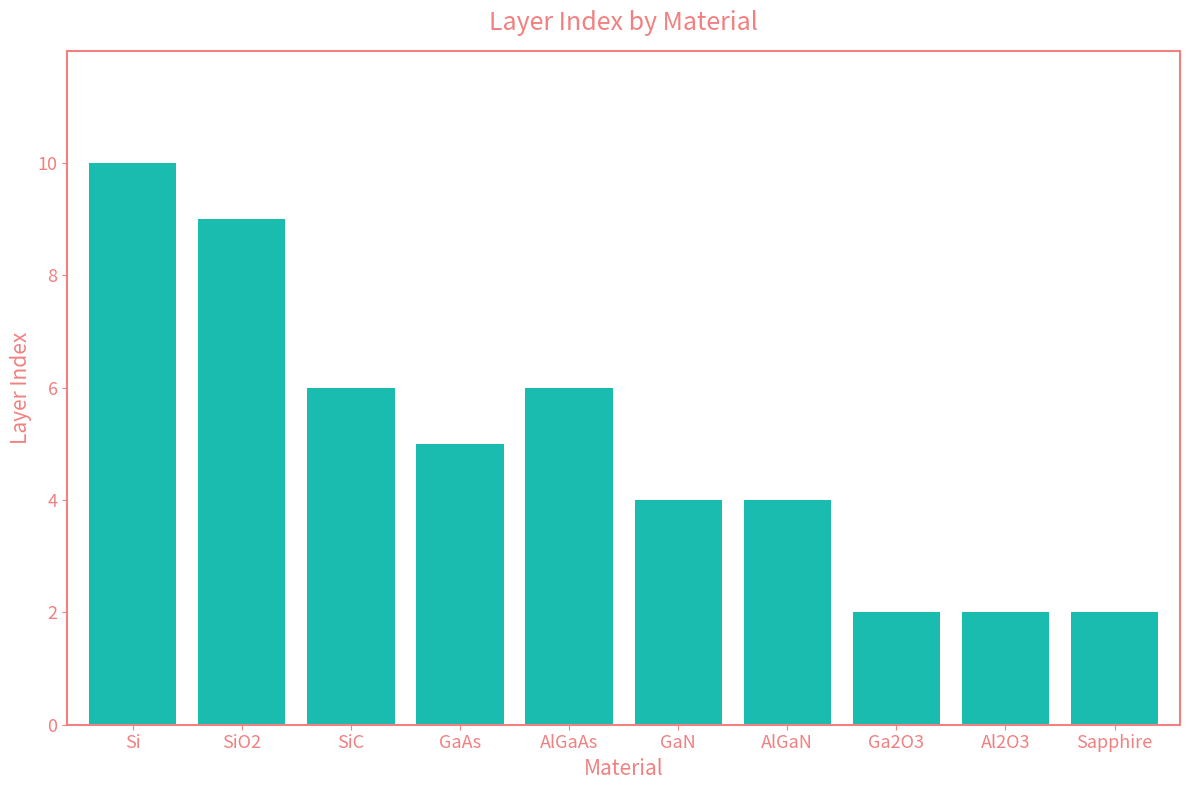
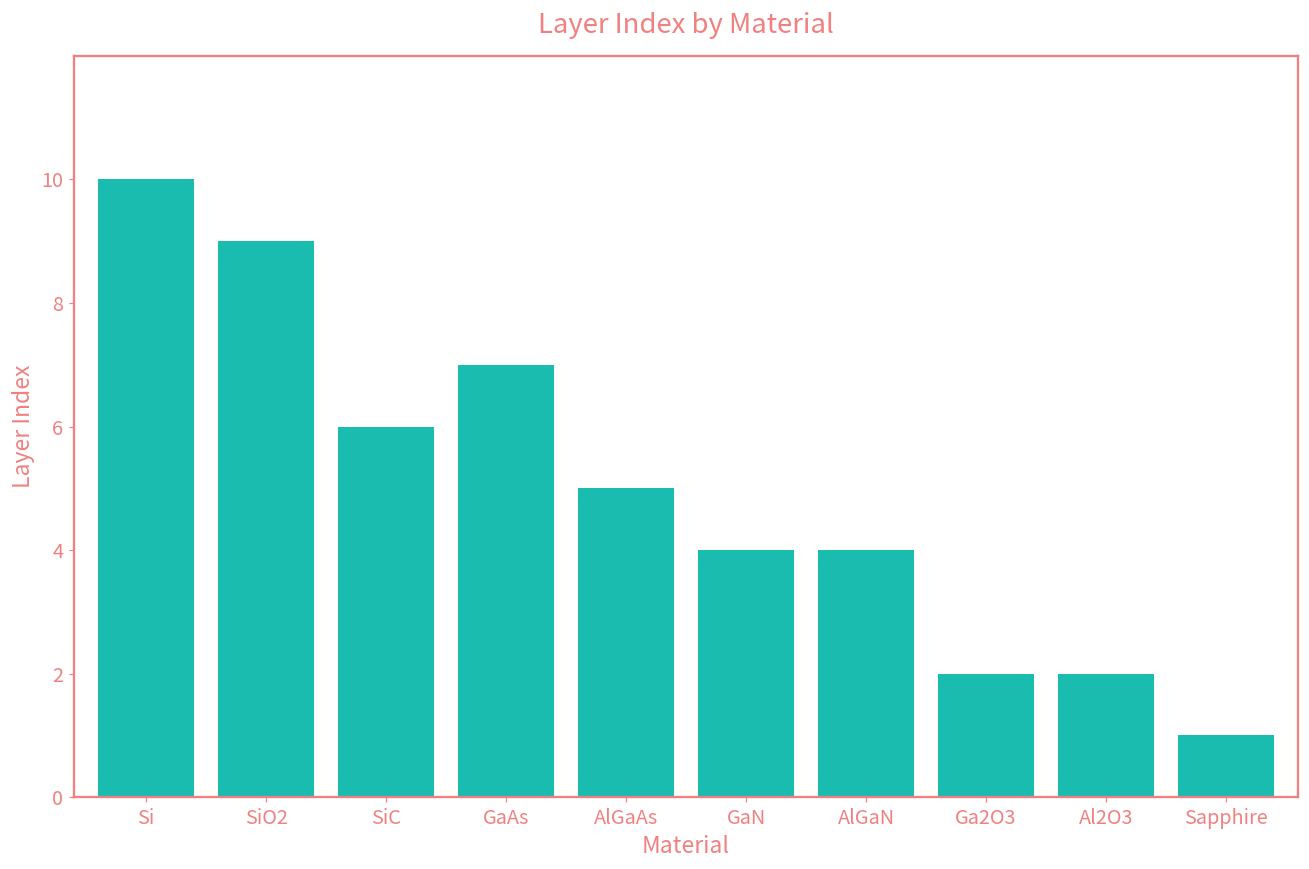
  {
    "Si": 10,
    "SiO2": 9,
    "SiC": 6,
-   "GaAs": 5,
-   "AlGaAs": 6,
+   "GaAs": 7,
+   "AlGaAs": 5,
    "GaN": 4,
    "AlGaN": 4,
    "Ga2O3": 2,
    "Al2O3": 2,
-   "Sapphire": 2
+   "Sapphire": 1
  }
